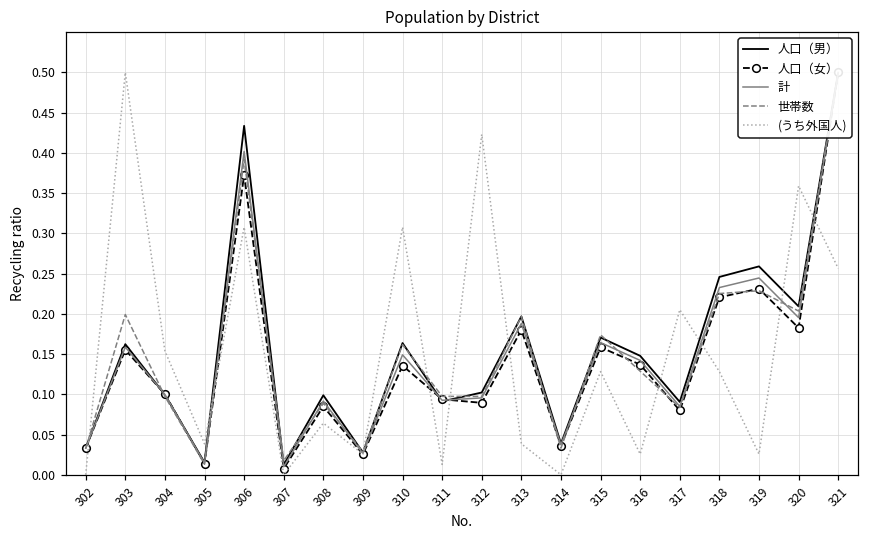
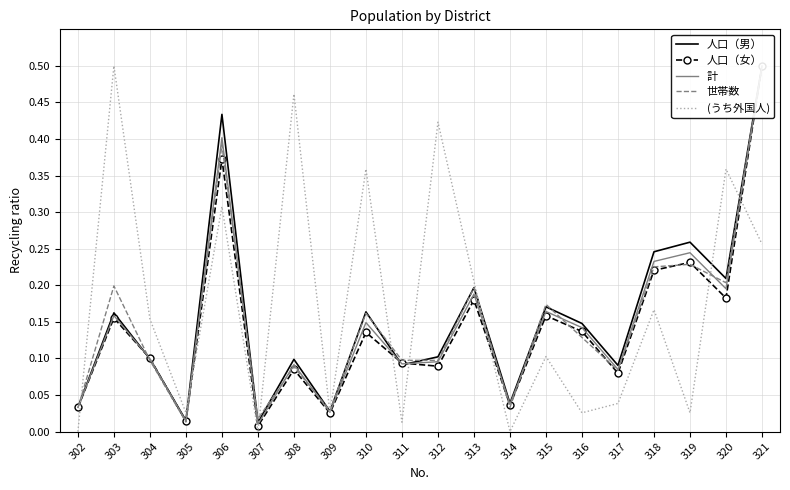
  {
    "(うち外国人)": {
      "302": 0.00,
      "303": 0.50,
      "304": 0.15,
-     "305": 0.04,
+     "305": 0.03,
      "306": 0.31,
      "307": 0.00,
-     "308": 0.06,
-     "310": 0.31,
+     "308": 0.46,
+     "310": 0.36,
      "311": 0.01,
      "312": 0.42,
-     "313": 0.04,
+     "313": 0.21,
      "314": 0.00,
-     "315": 0.13,
+     "315": 0.10,
      "316": 0.03,
-     "317": 0.21,
-     "318": 0.13,
+     "317": 0.04,
+     "318": 0.17,
      "319": 0.03,
      "320": 0.36,
      "321": 0.26
    }
  }
